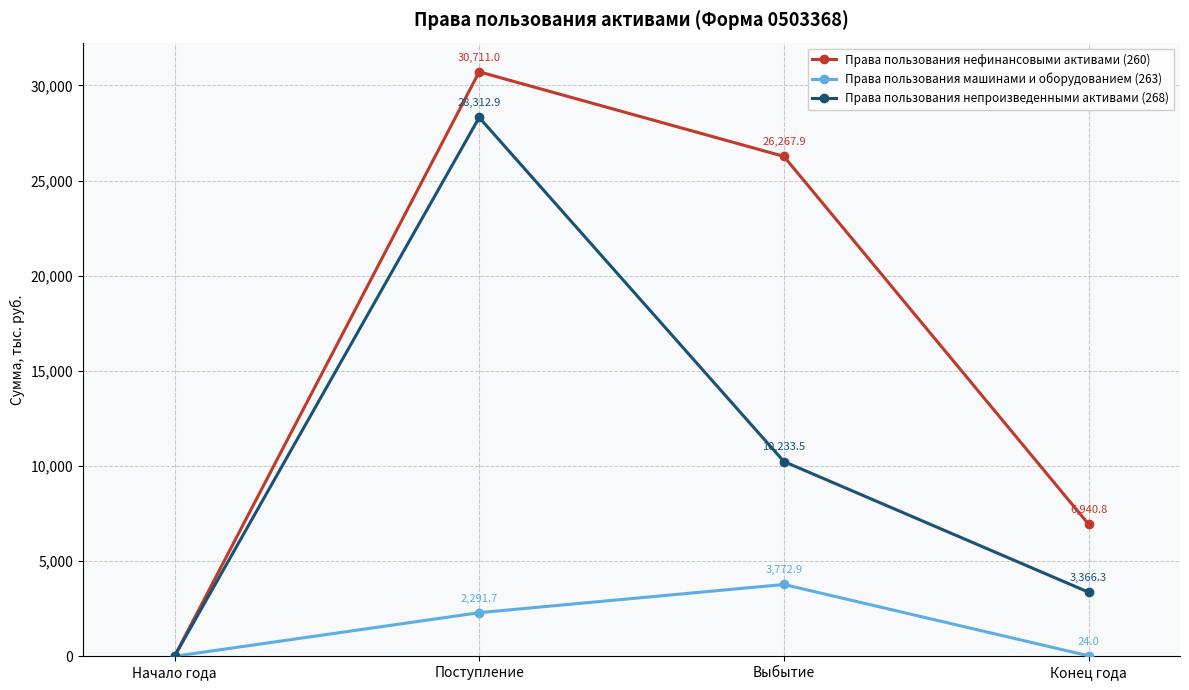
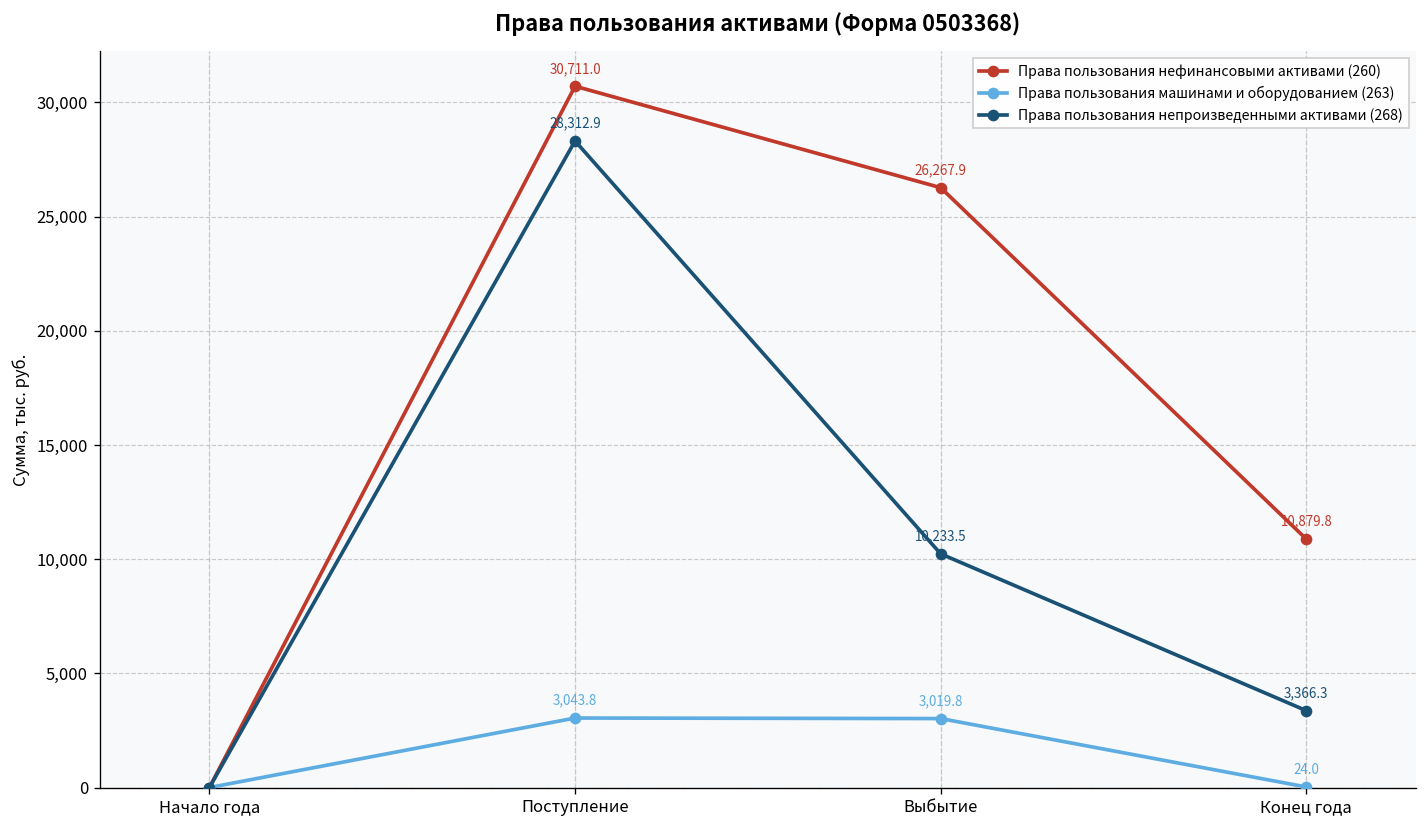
  {
    "Права пользования нефинансовыми активами (260)": {
      "Поступление": "30,711.0",
      "Выбытие": "26,267.9",
-     "Конец года": "6,940.8"
+     "Конец года": "10,879.8"
    },
    "Права пользования машинами и оборудованием (263)": {
-     "Поступление": "2,291.7",
-     "Выбытие": "3,772.9",
+     "Поступление": "3,043.8",
+     "Выбытие": "3,019.8",
      "Конец года": "24.0"
    },
    "Права пользования непроизведенными активами (268)": {
      "Поступление": "28,312.9",
      "Выбытие": "10,233.5",
      "Конец года": "3,366.3"
    }
  }
